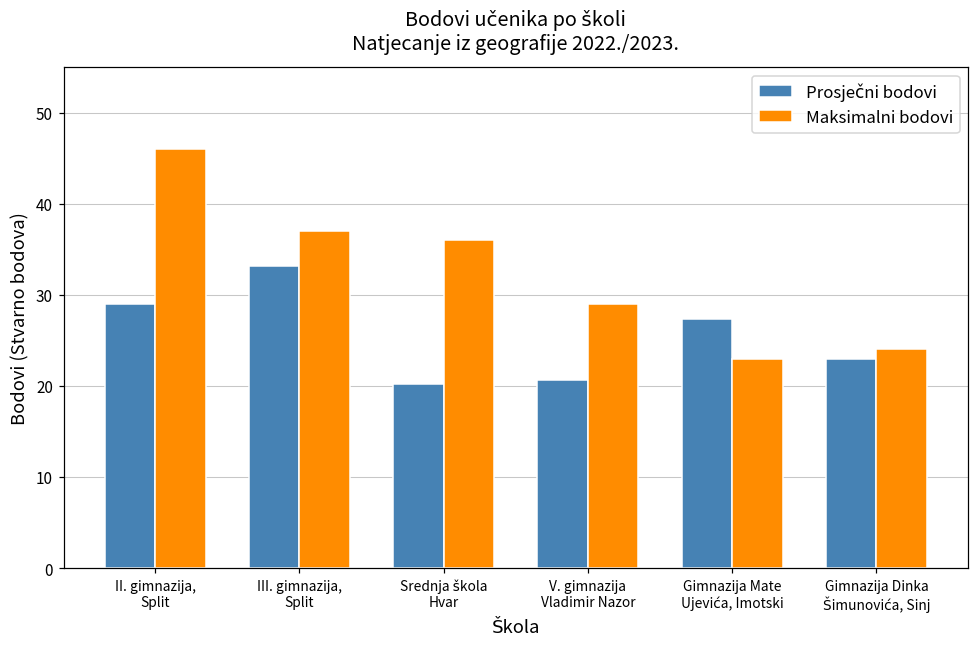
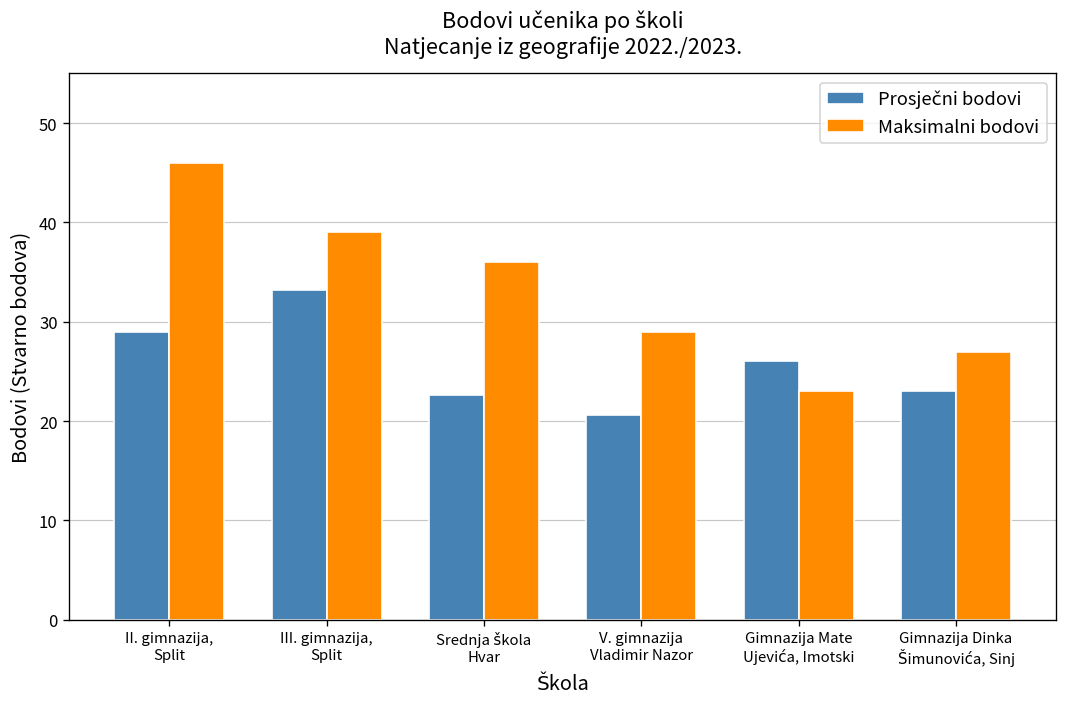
  {
    "Prosječni bodovi": {
      "II. gimnazija, Split": 29,
      "III. gimnazija, Split": 33,
-     "Srednja škola Hvar": 20,
+     "Srednja škola Hvar": 23,
      "V. gimnazija Vladimir Nazor": 21,
-     "Gimnazija Mate Ujevića, Imotski": 27,
+     "Gimnazija Mate Ujevića, Imotski": 26,
      "Gimnazija Dinka Šimunovića, Sinj": 23
    },
    "Maksimalni bodovi": {
      "II. gimnazija, Split": 46,
-     "III. gimnazija, Split": 37,
+     "III. gimnazija, Split": 39,
      "Srednja škola Hvar": 36,
      "V. gimnazija Vladimir Nazor": 29,
      "Gimnazija Mate Ujevića, Imotski": 23,
-     "Gimnazija Dinka Šimunovića, Sinj": 24
+     "Gimnazija Dinka Šimunovića, Sinj": 27
    }
  }
